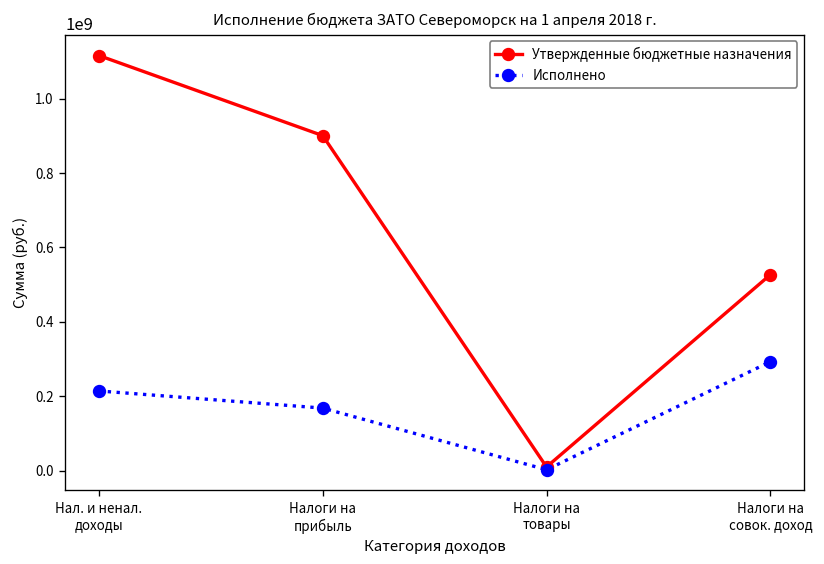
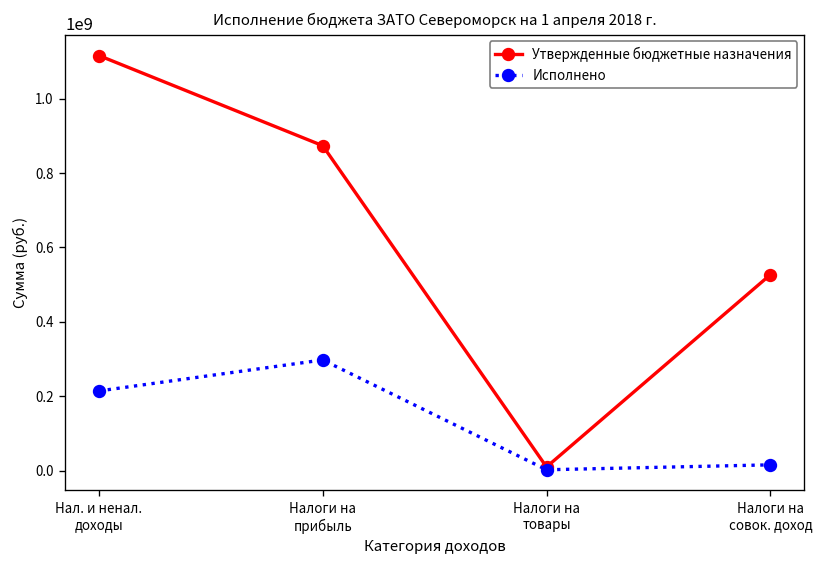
  {
    "Утвержденные бюджетные назначения": {
      "Нал. и ненал. доходы": 1120000000,
-     "Налоги на прибыль": 900000000,
+     "Налоги на прибыль": 870000000,
      "Налоги на совок. доход": 530000000
    },
    "Исполнено": {
      "Нал. и ненал. доходы": 210000000,
-     "Налоги на прибыль": 170000000,
-     "Налоги на совок. доход": 290000000
+     "Налоги на прибыль": 300000000,
+     "Налоги на совок. доход": 20000000
    }
  }
